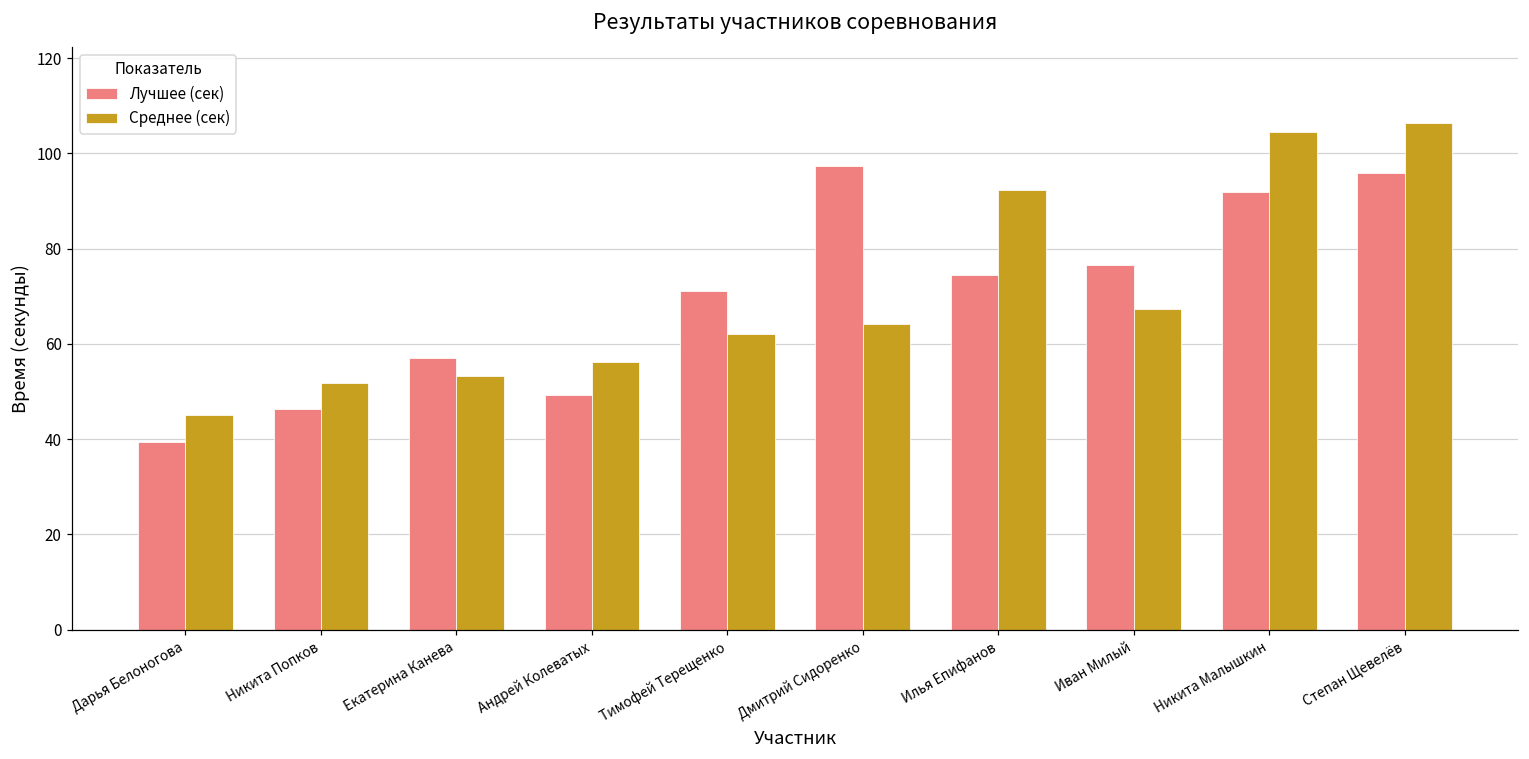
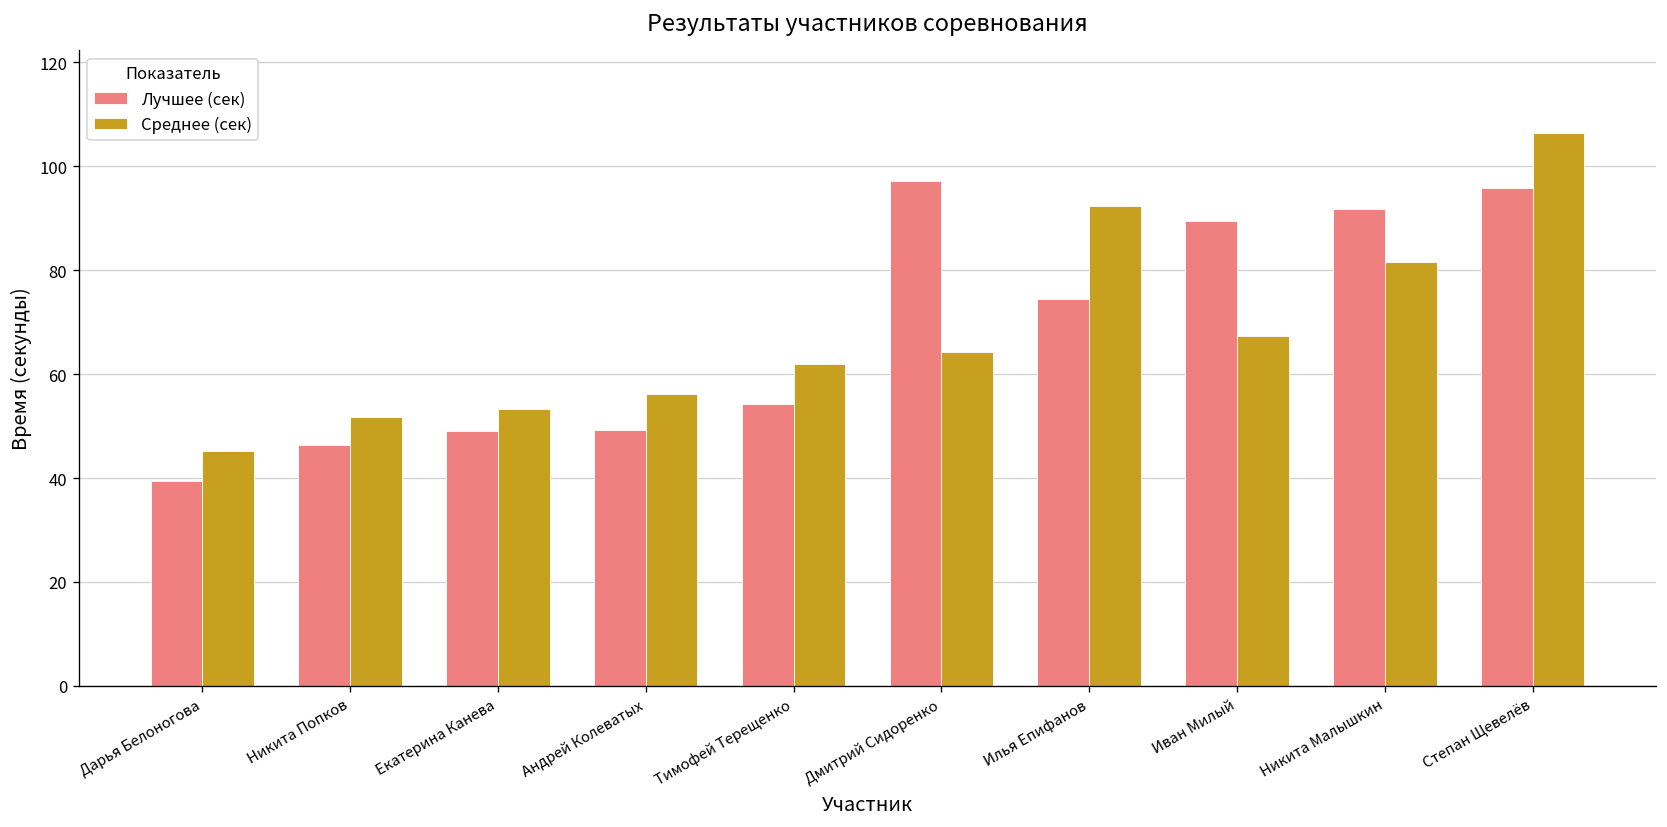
  {
    "Лучшее (сек)": {
      "Дарья Белоногова": 39,
      "Никита Попков": 46,
-     "Екатерина Канева": 57,
+     "Екатерина Канева": 49,
      "Андрей Колеватых": 49,
-     "Тимофей Терещенко": 71,
+     "Тимофей Терещенко": 54,
      "Дмитрий Сидоренко": 97,
      "Илья Епифанов": 74,
-     "Иван Милый": 77,
+     "Иван Милый": 90,
      "Никита Малышкин": 92,
      "Степан Щевелёв": 96
    },
    "Среднее (сек)": {
      "Дарья Белоногова": 45,
      "Никита Попков": 52,
      "Екатерина Канева": 53,
      "Андрей Колеватых": 56,
      "Тимофей Терещенко": 62,
      "Дмитрий Сидоренко": 64,
      "Илья Епифанов": 92,
      "Иван Милый": 67,
-     "Никита Малышкин": 104,
+     "Никита Малышкин": 82,
      "Степан Щевелёв": 106
    }
  }
